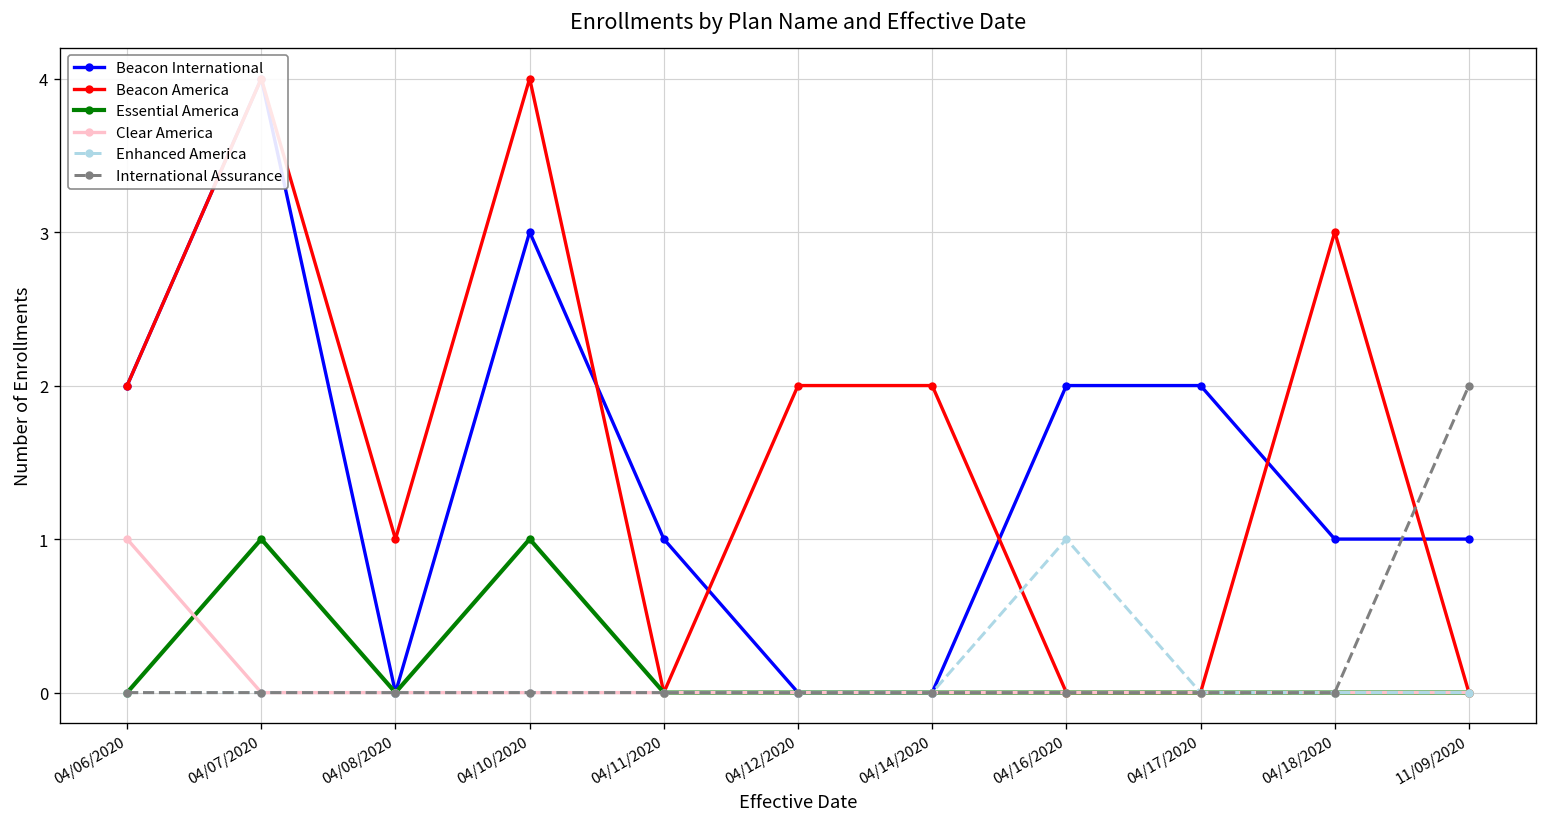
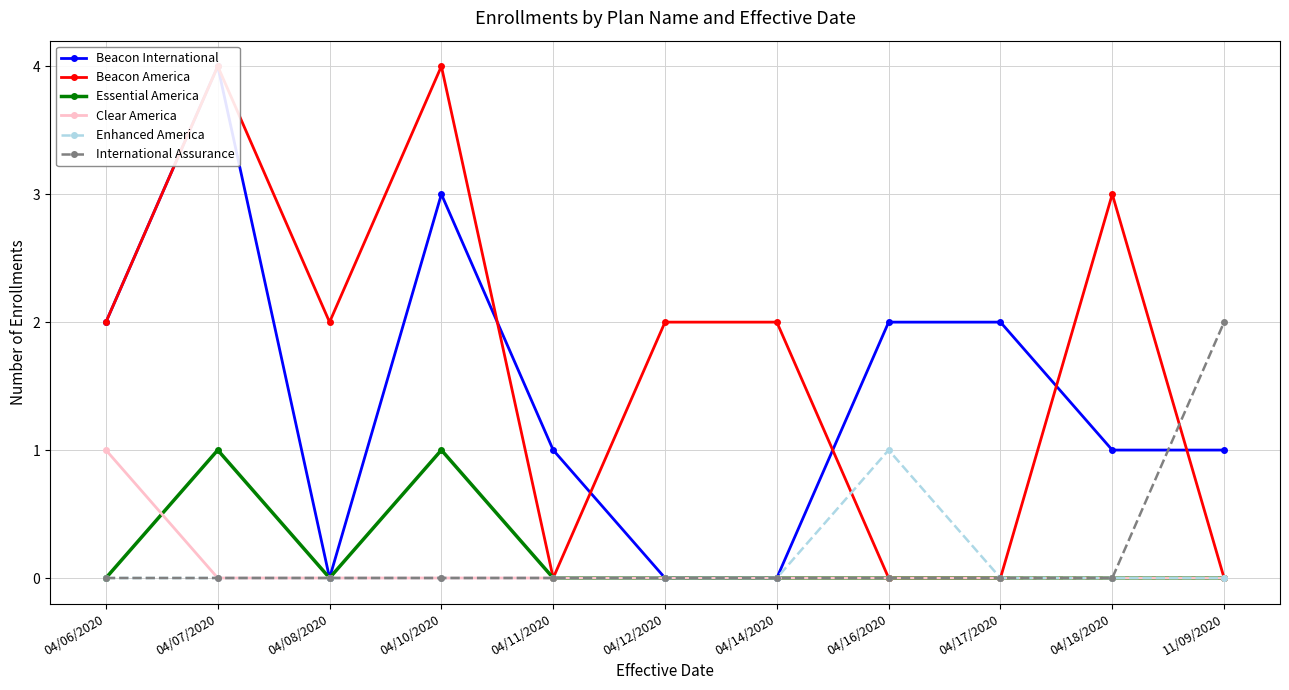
  {
    "Beacon International": {
      "04/10/2020": 3,
      "04/11/2020": 1,
      "04/16/2020": 2,
      "04/17/2020": 2,
      "04/18/2020": 1,
      "11/09/2020": 1
    },
    "Beacon America": {
-     "04/08/2020": 1,
+     "04/08/2020": 2,
      "04/10/2020": 4,
      "04/12/2020": 2,
      "04/14/2020": 2,
      "04/18/2020": 3
    },
    "Essential America": {
      "04/07/2020": 1,
      "04/10/2020": 1
    },
    "Clear America": {
      "04/06/2020": 1
    },
    "Enhanced America": {
      "04/16/2020": 1
    },
    "International Assurance": {
      "11/09/2020": 2
    }
  }
